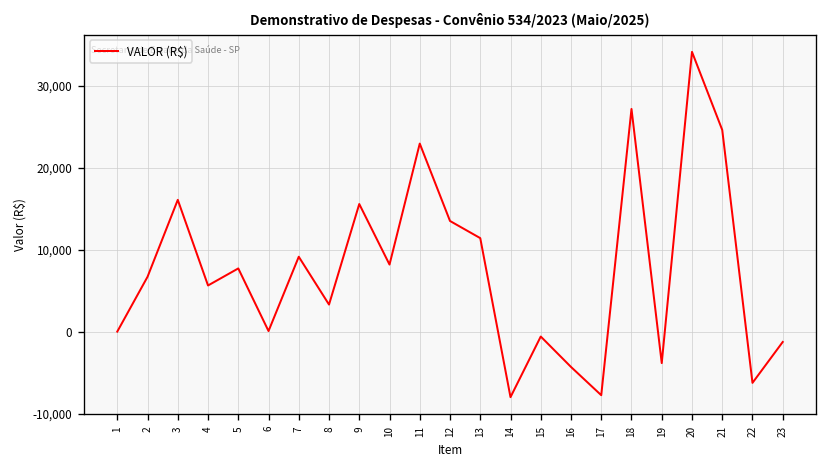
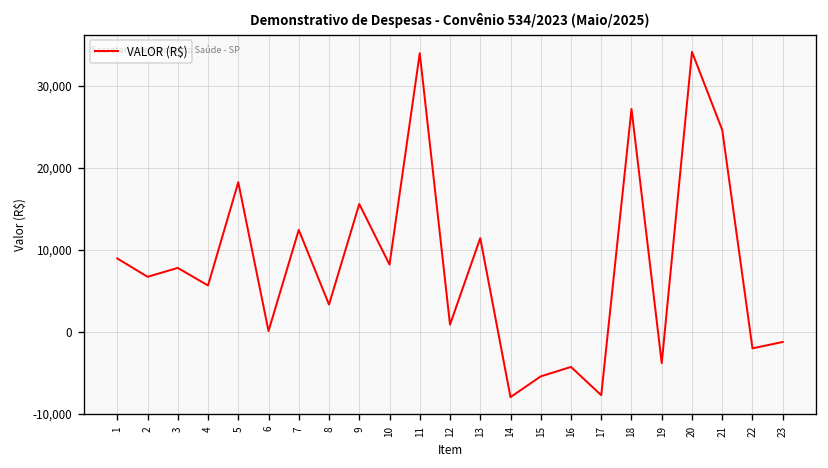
  {
-   "1": "0",
+   "1": "9,000",
    "2": "7,000",
-   "3": "16,000",
+   "3": "8,000",
    "4": "6,000",
-   "5": "8,000",
+   "5": "18,000",
    "6": "0",
-   "7": "9,000",
+   "7": "12,000",
    "8": "3,000",
    "9": "16,000",
    "10": "8,000",
-   "11": "23,000",
-   "12": "14,000",
+   "11": "34,000",
+   "12": "1,000",
    "13": "11,000",
    "14": "-8,000",
-   "15": "-1,000",
+   "15": "-5,000",
    "16": "-4,000",
    "17": "-8,000",
    "18": "27,000",
    "19": "-4,000",
    "20": "34,000",
    "21": "25,000",
-   "22": "-6,000",
+   "22": "-2,000",
    "23": "-1,000"
  }
